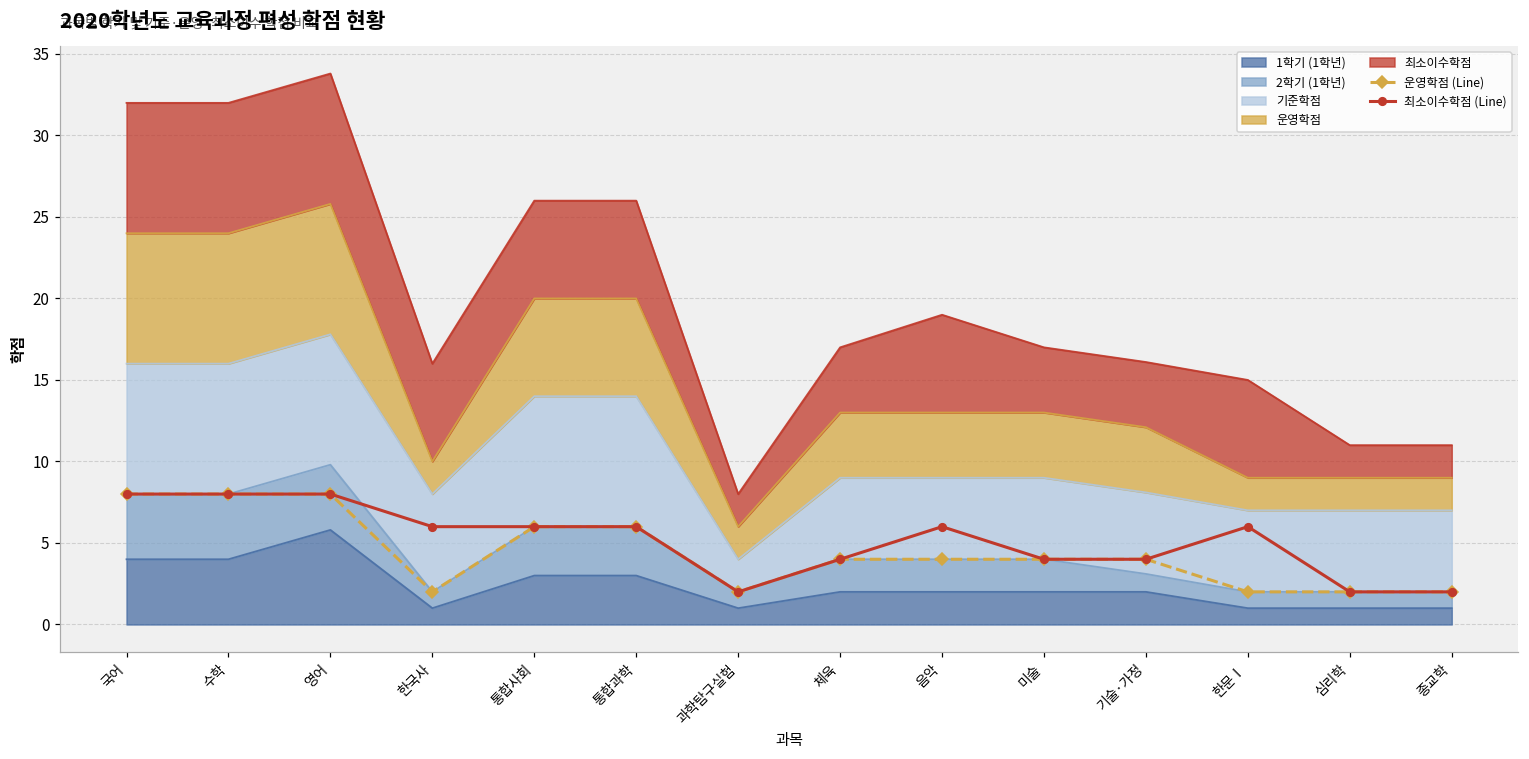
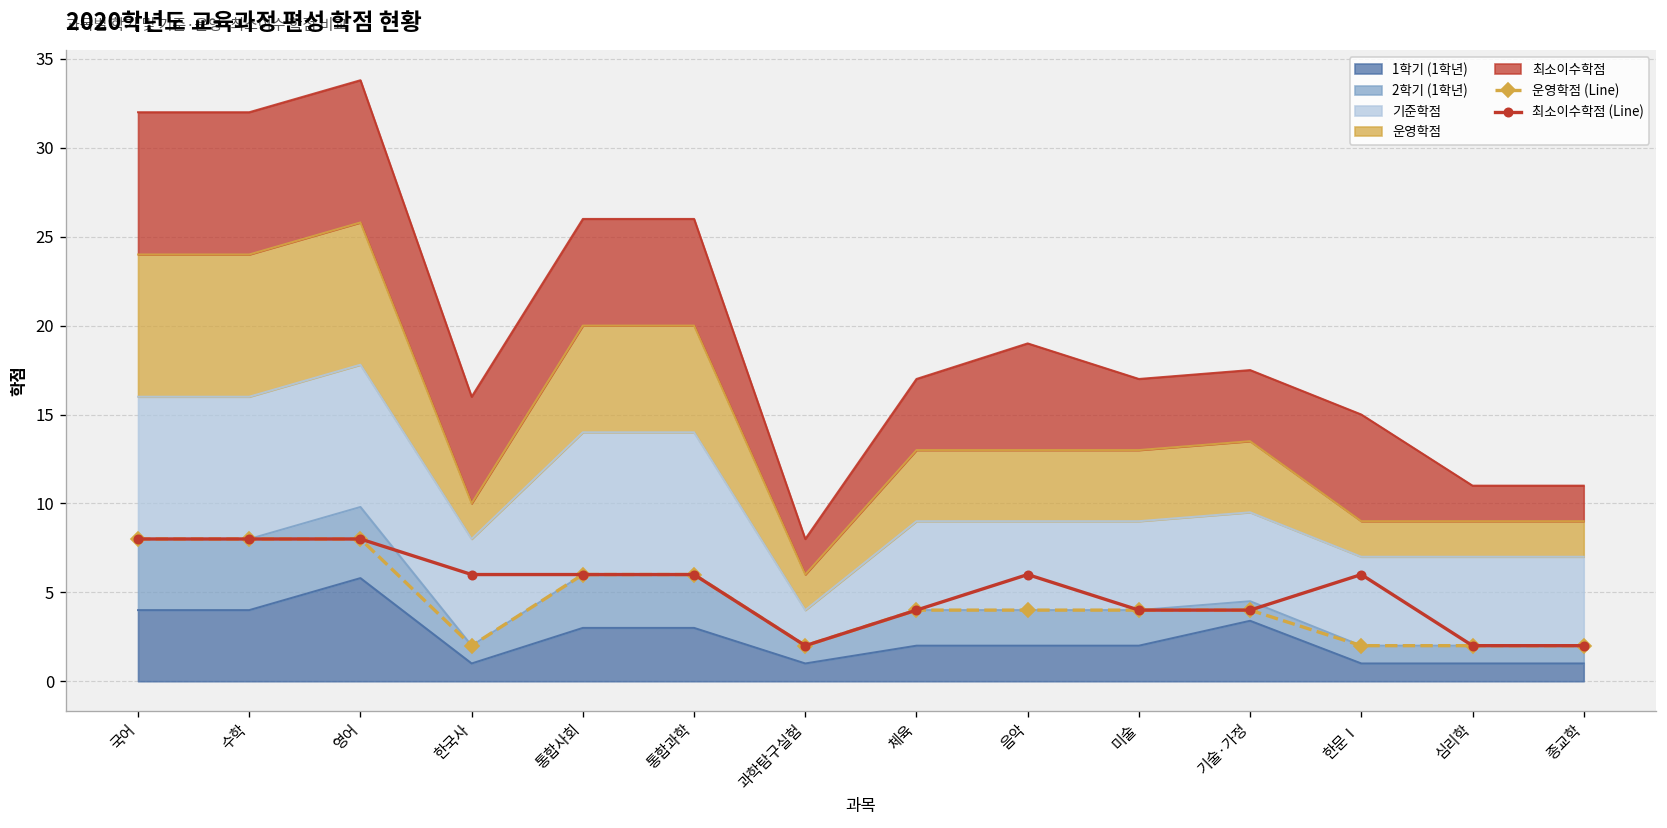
  {
    "1학기 (1학년)": {
      "국어": 4.0,
      "수학": 4.0,
      "영어": 5.8,
      "한국사": 1.0,
      "통합사회": 3.0,
      "통합과학": 3.0,
      "과학탐구실험": 1.0,
      "체육": 2.0,
      "음악": 2.0,
      "미술": 2.0,
-     "기술·가정": 2.0,
+     "기술·가정": 3.4,
      "한문Ⅰ": 1.0,
      "심리학": 1.0,
      "종교학": 1.0
    },
    "2학기 (1학년)": {
      "영어": 4.0,
      "기술·가정": 1.1
    },
    "기준학점": {
      "국어": 8.0,
      "수학": 8.0,
      "영어": 8.0,
      "한국사": 6.0,
      "통합사회": 8.0,
      "통합과학": 8.0,
      "과학탐구실험": 2.0,
      "체육": 5.0,
      "음악": 5.0,
      "미술": 5.0,
      "기술·가정": 5.0,
      "한문Ⅰ": 5.0,
      "심리학": 5.0,
      "종교학": 5.0
    }
  }
